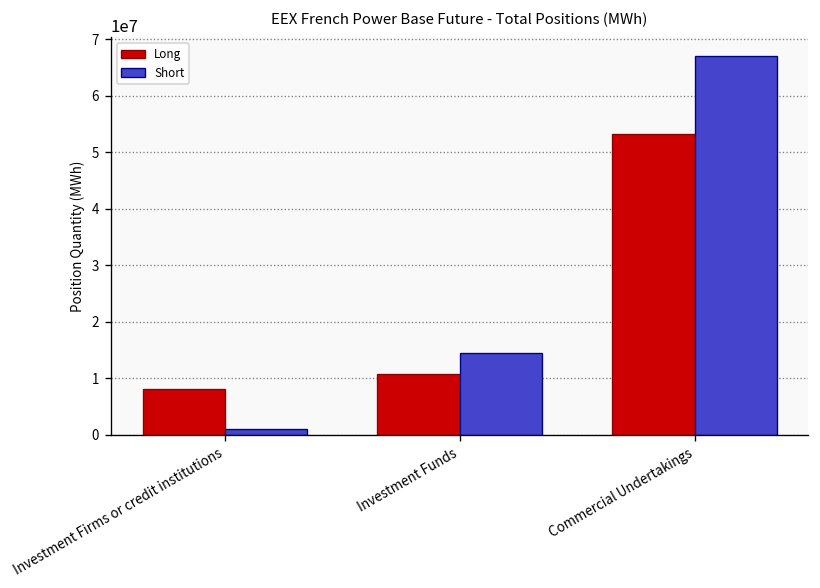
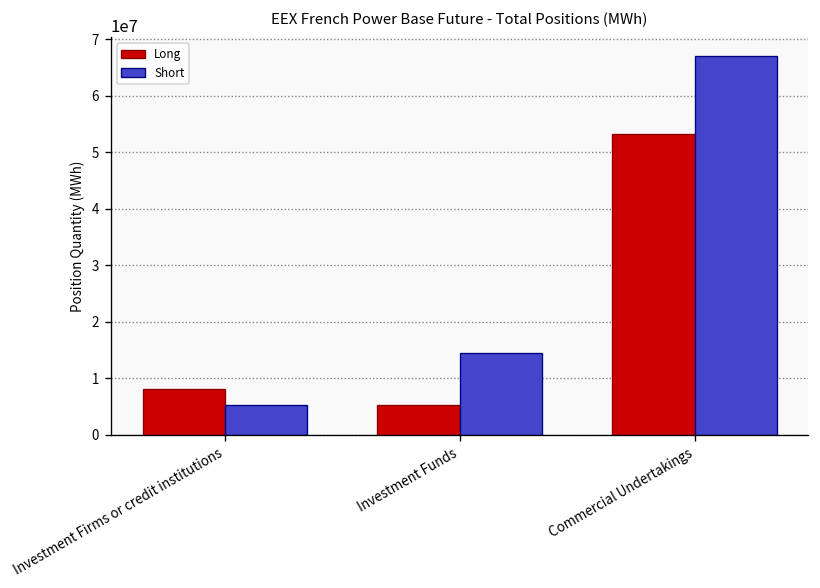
  {
    "Long": {
      "Investment Firms or credit institutions": 8000000,
-     "Investment Funds": 11000000,
+     "Investment Funds": 5000000,
      "Commercial Undertakings": 53000000
    },
    "Short": {
-     "Investment Firms or credit institutions": 1000000,
+     "Investment Firms or credit institutions": 5000000,
      "Investment Funds": 14000000,
      "Commercial Undertakings": 67000000
    }
  }
